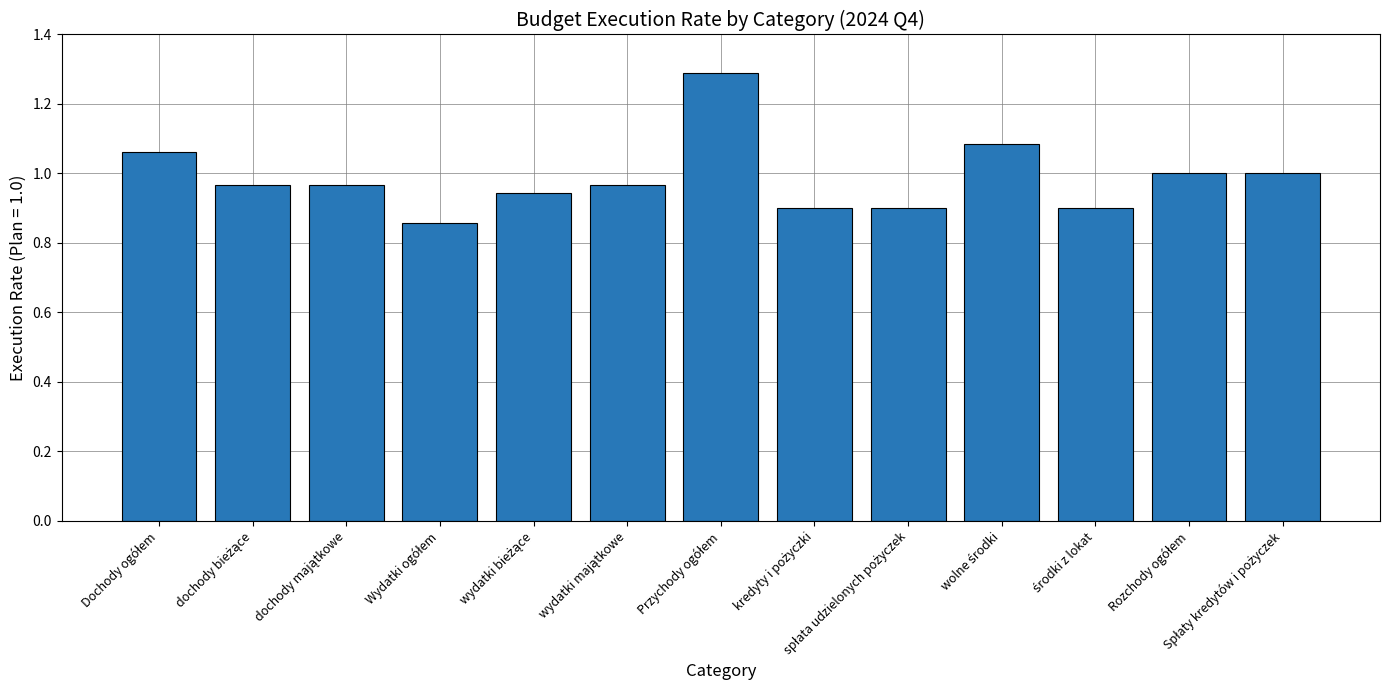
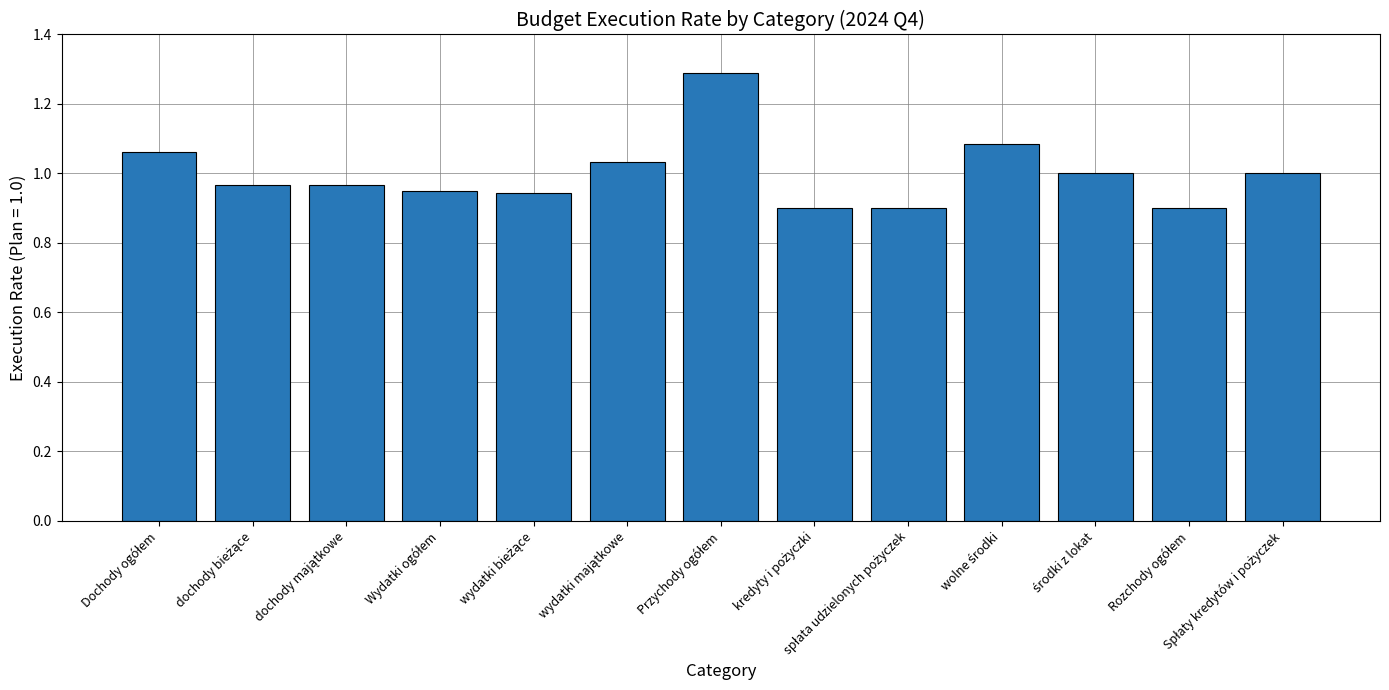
  {
    "Dochody ogółem": 1.06,
    "dochody bieżące": 0.97,
    "dochody majątkowe": 0.97,
-   "Wydatki ogółem": 0.86,
+   "Wydatki ogółem": 0.95,
    "wydatki bieżące": 0.94,
-   "wydatki majątkowe": 0.97,
+   "wydatki majątkowe": 1.03,
    "Przychody ogółem": 1.29,
    "kredyty i pożyczki": 0.90,
    "spłata udzielonych pożyczek": 0.90,
    "wolne środki": 1.08,
-   "środki z lokat": 0.9,
-   "Rozchody ogółem": 1.0,
+   "środki z lokat": 1.0,
+   "Rozchody ogółem": 0.9,
    "Spłaty kredytów i pożyczek": 1.00
  }
